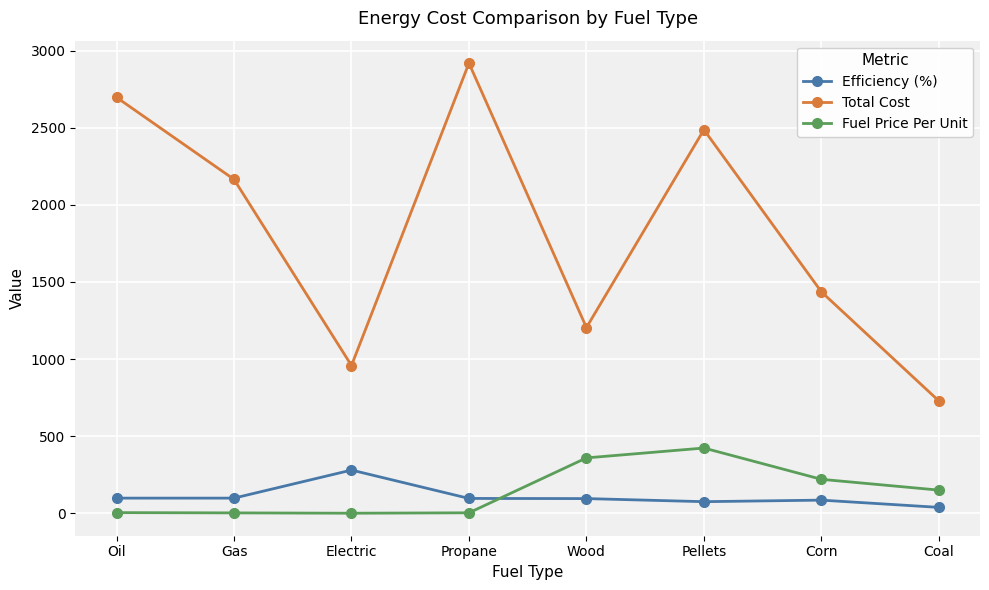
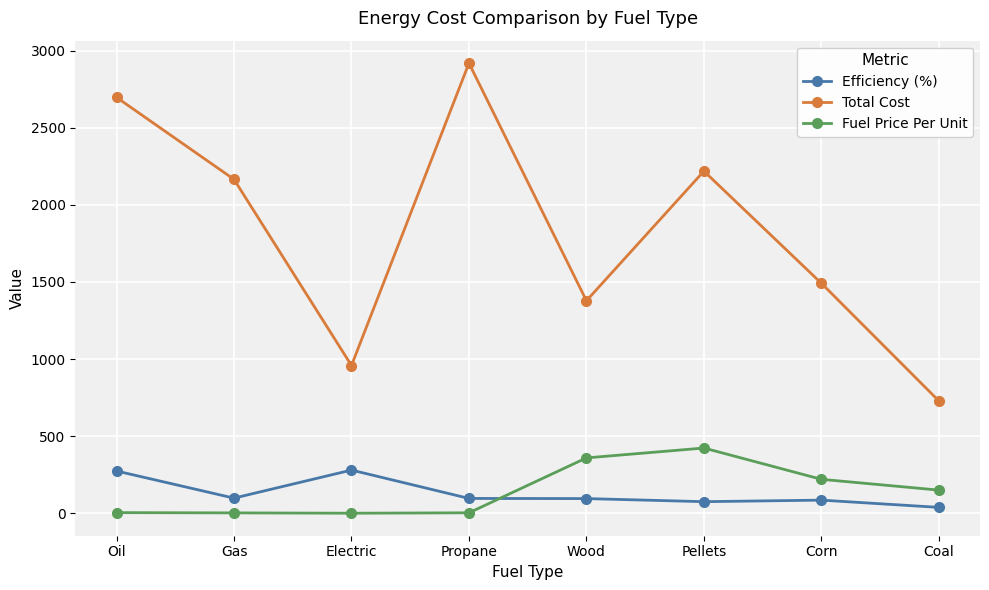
  {
    "Efficiency (%)": {
-     "Oil": 100,
+     "Oil": 270,
      "Gas": 100,
      "Electric": 280,
      "Propane": 100,
      "Wood": 100,
      "Pellets": 80,
      "Corn": 90,
      "Coal": 40
    },
    "Total Cost": {
      "Oil": 2700,
      "Gas": 2170,
      "Electric": 960,
      "Propane": 2920,
-     "Wood": 1200,
-     "Pellets": 2490,
-     "Corn": 1440,
+     "Wood": 1380,
+     "Pellets": 2220,
+     "Corn": 1490,
      "Coal": 730
    },
    "Fuel Price Per Unit": {
      "Oil": 0,
      "Gas": 0,
      "Electric": 0,
      "Propane": 0,
      "Wood": 360,
      "Pellets": 420,
      "Corn": 220,
      "Coal": 150
    }
  }
